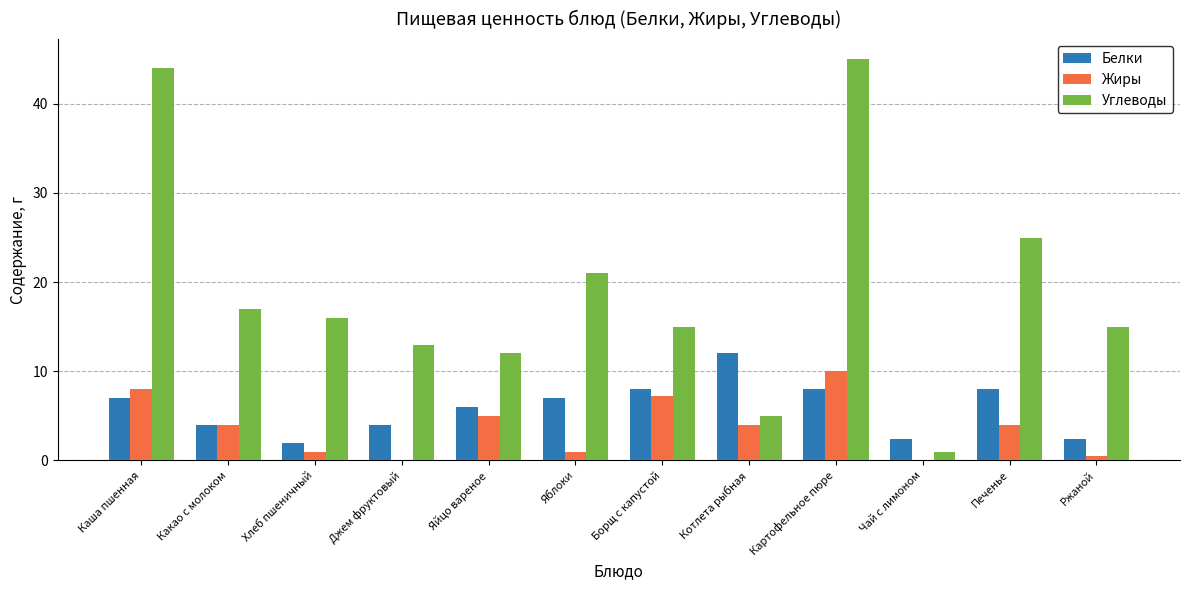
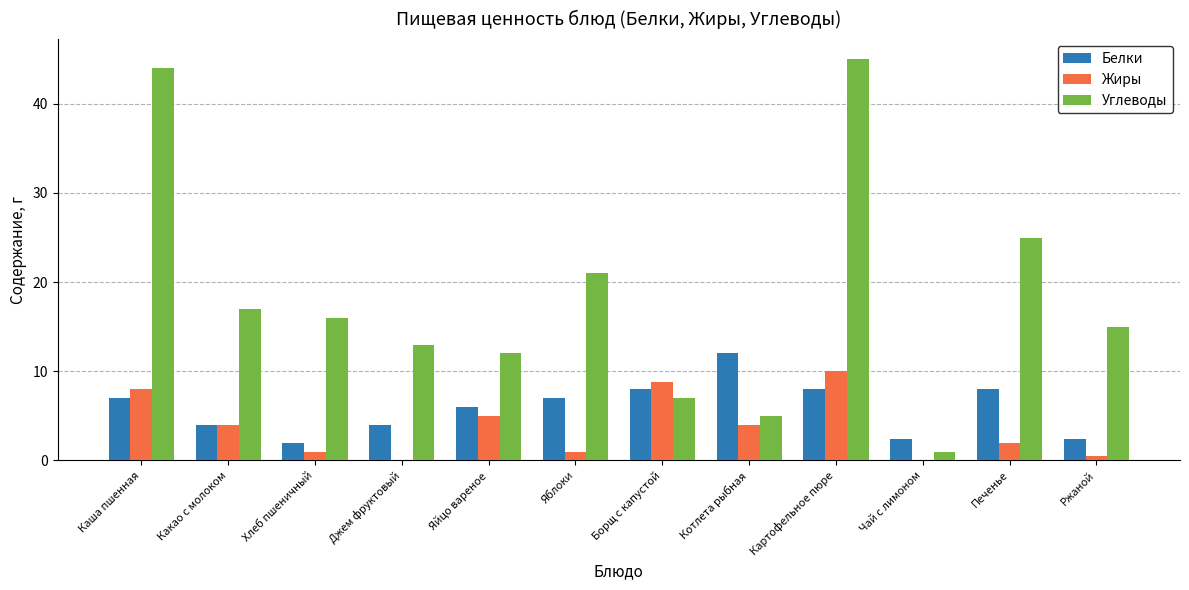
  {
    "Белки": {
      "Каша пшенная": 7,
      "Какао с молоком": 4,
      "Хлеб пшеничный": 2,
      "Джем фруктовый": 4,
      "Яйцо вареное": 6,
      "Яблоки": 7,
      "Борщ с капустой": 8,
      "Котлета рыбная": 12,
      "Картофельное пюре": 8,
      "Чай с лимоном": 2,
      "Печенье": 8,
      "Ржаной": 2
    },
    "Жиры": {
      "Каша пшенная": 8,
      "Какао с молоком": 4,
      "Хлеб пшеничный": 1,
      "Джем фруктовый": 0,
      "Яйцо вареное": 5,
      "Яблоки": 1,
-     "Борщ с капустой": 7,
+     "Борщ с капустой": 9,
      "Котлета рыбная": 4,
      "Картофельное пюре": 10,
      "Чай с лимоном": 0,
-     "Печенье": 4,
+     "Печенье": 2,
      "Ржаной": 1
    },
    "Углеводы": {
      "Каша пшенная": 44,
      "Какао с молоком": 17,
      "Хлеб пшеничный": 16,
      "Джем фруктовый": 13,
      "Яйцо вареное": 12,
      "Яблоки": 21,
-     "Борщ с капустой": 15,
+     "Борщ с капустой": 7,
      "Котлета рыбная": 5,
      "Картофельное пюре": 45,
      "Чай с лимоном": 1,
      "Печенье": 25,
      "Ржаной": 15
    }
  }
